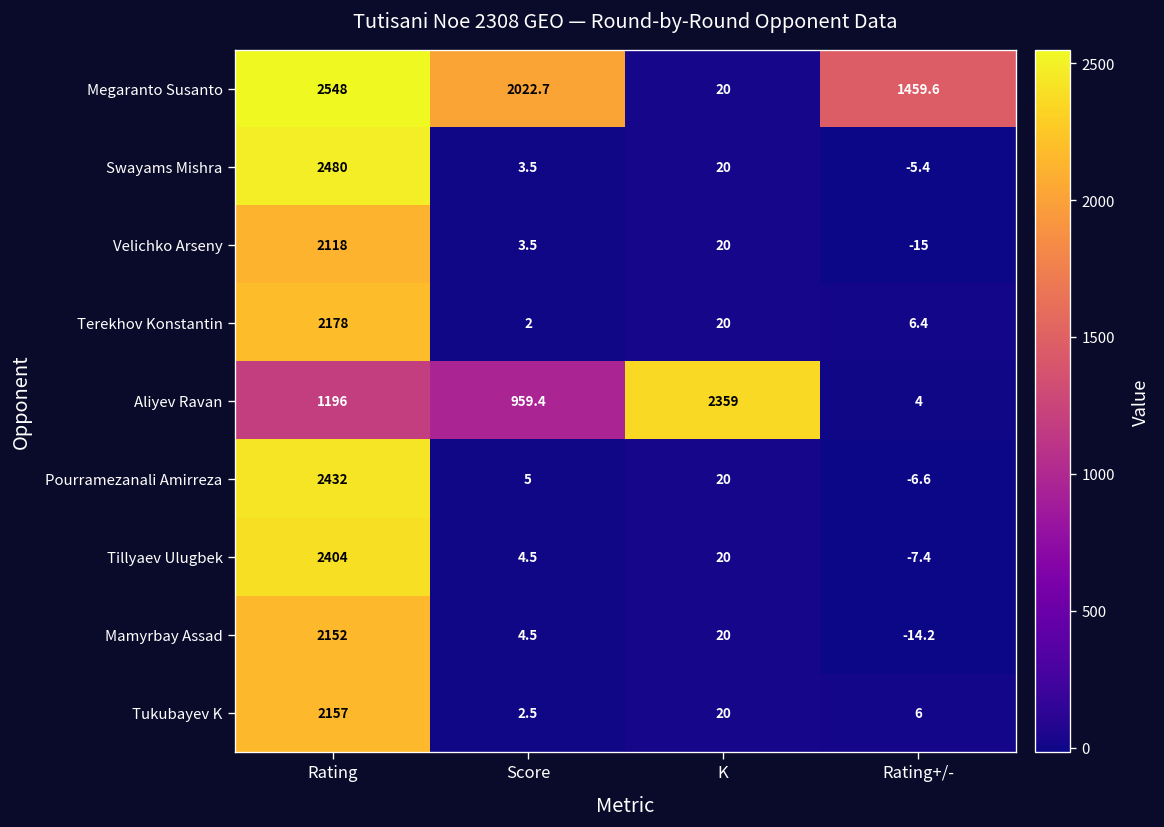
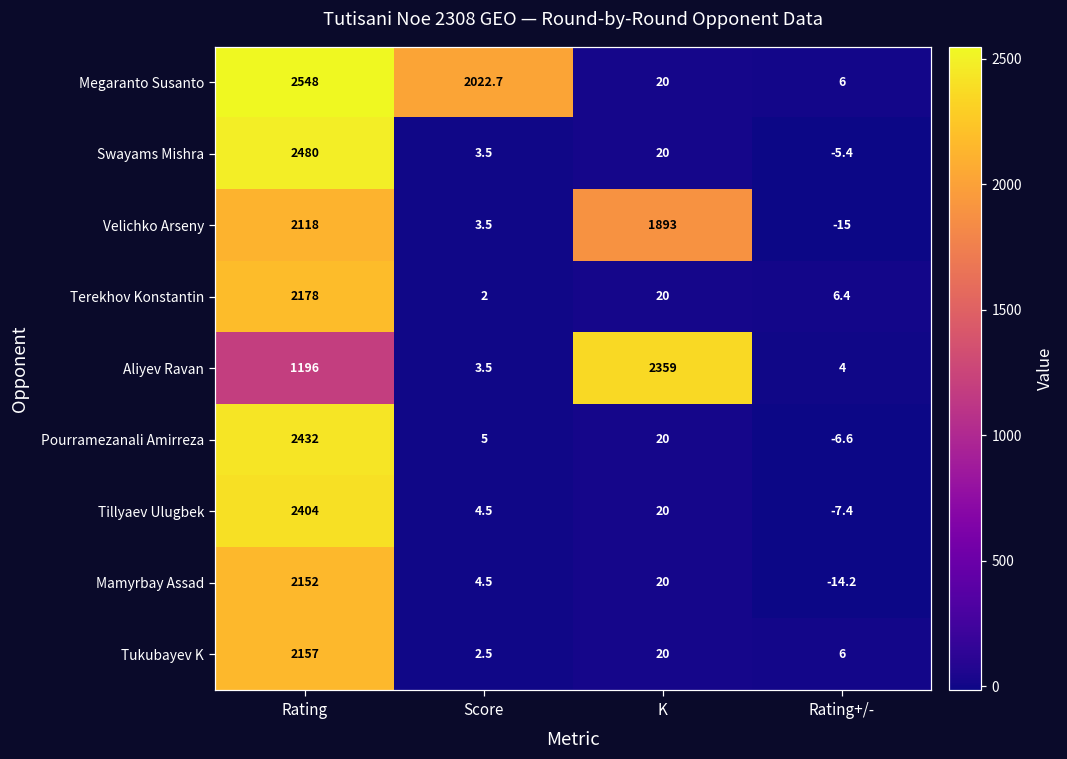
  {
    "Megaranto Susanto": {
      "Rating": 2548,
      "Score": 2022.7,
      "K": 20,
-     "Rating+/-": 1459.6
+     "Rating+/-": 6
    },
    "Swayams Mishra": {
      "Rating": 2480,
      "Score": 3.5,
      "K": 20,
      "Rating+/-": -5.4
    },
    "Velichko Arseny": {
      "Rating": 2118,
      "Score": 3.5,
-     "K": 20,
+     "K": 1893,
      "Rating+/-": -15
    },
    "Terekhov Konstantin": {
      "Rating": 2178,
      "Score": 2,
      "K": 20,
      "Rating+/-": 6.4
    },
    "Aliyev Ravan": {
      "Rating": 1196,
-     "Score": 959.4,
+     "Score": 3.5,
      "K": 2359,
      "Rating+/-": 4
    },
    "Pourramezanali Amirreza": {
      "Rating": 2432,
      "Score": 5,
      "K": 20,
      "Rating+/-": -6.6
    },
    "Tillyaev Ulugbek": {
      "Rating": 2404,
      "Score": 4.5,
      "K": 20,
      "Rating+/-": -7.4
    },
    "Mamyrbay Assad": {
      "Rating": 2152,
      "Score": 4.5,
      "K": 20,
      "Rating+/-": -14.2
    },
    "Tukubayev K": {
      "Rating": 2157,
      "Score": 2.5,
      "K": 20,
      "Rating+/-": 6
    }
  }
